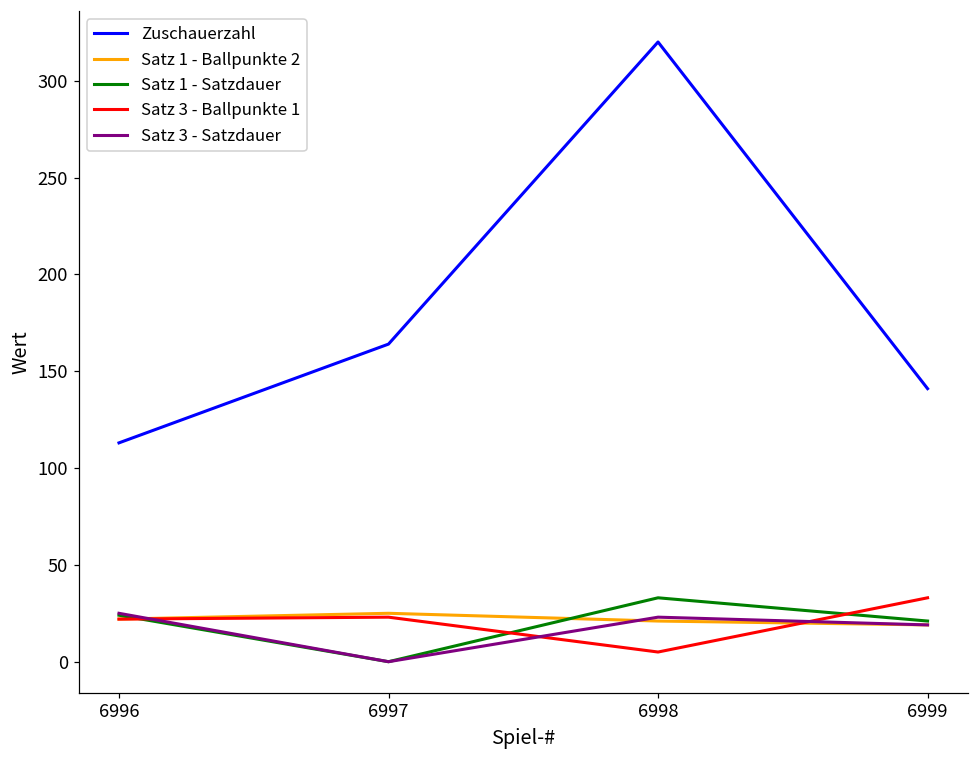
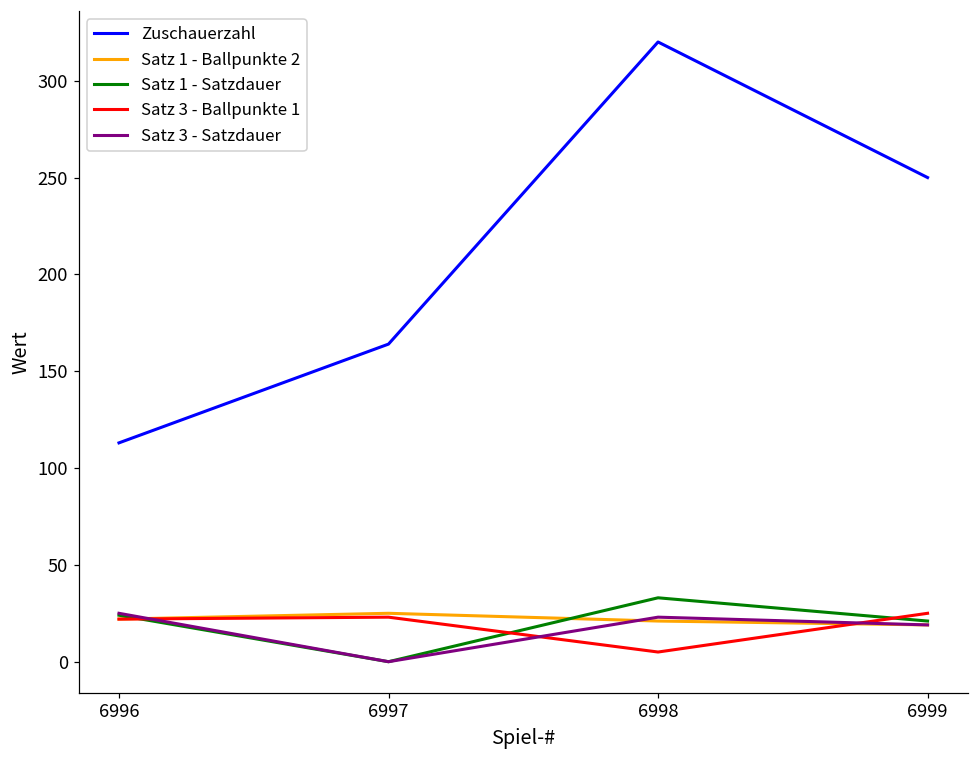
  {
    "Zuschauerzahl": {
      "6996": 113,
      "6997": 164,
      "6998": 320,
-     "6999": 141
+     "6999": 250
    },
    "Satz 1 - Ballpunkte 2": {
      "6997": 25,
      "6998": 21
    },
    "Satz 1 - Satzdauer": {
      "6998": 33,
      "6999": 21
    },
    "Satz 3 - Ballpunkte 1": {
      "6997": 23,
      "6998": 5,
-     "6999": 33
+     "6999": 25
    },
    "Satz 3 - Satzdauer": {
      "6998": 23
    }
  }
